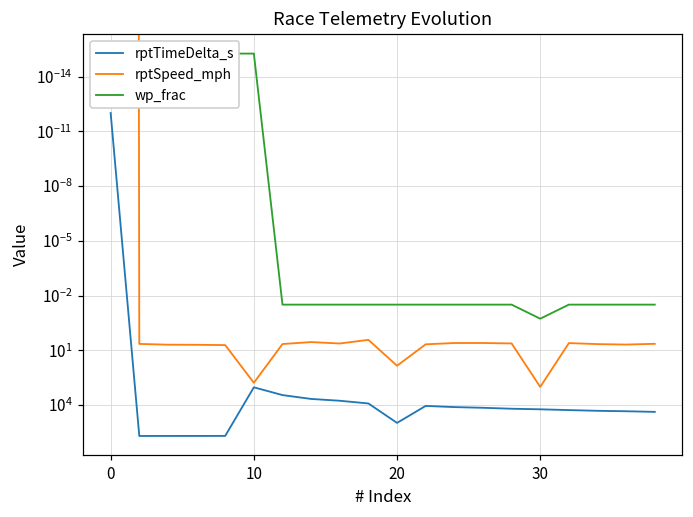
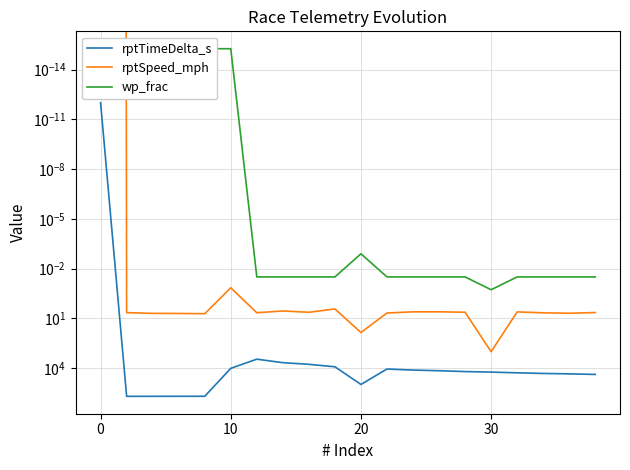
  {
    "rptTimeDelta_s": {
      "0": 0.000000000001,
-     "10": 1000,
+     "10": 10000,
      "20": 100000,
      "30": 20000
    },
    "rptSpeed_mph": {
-     "10": 600,
+     "10": 0.1,
      "20": 70,
      "30": 1000
    },
    "wp_frac": {
      "10": 0.000000000000,
-     "20": 0.03,
+     "20": 0.001,
      "30": 0.2
    }
  }
